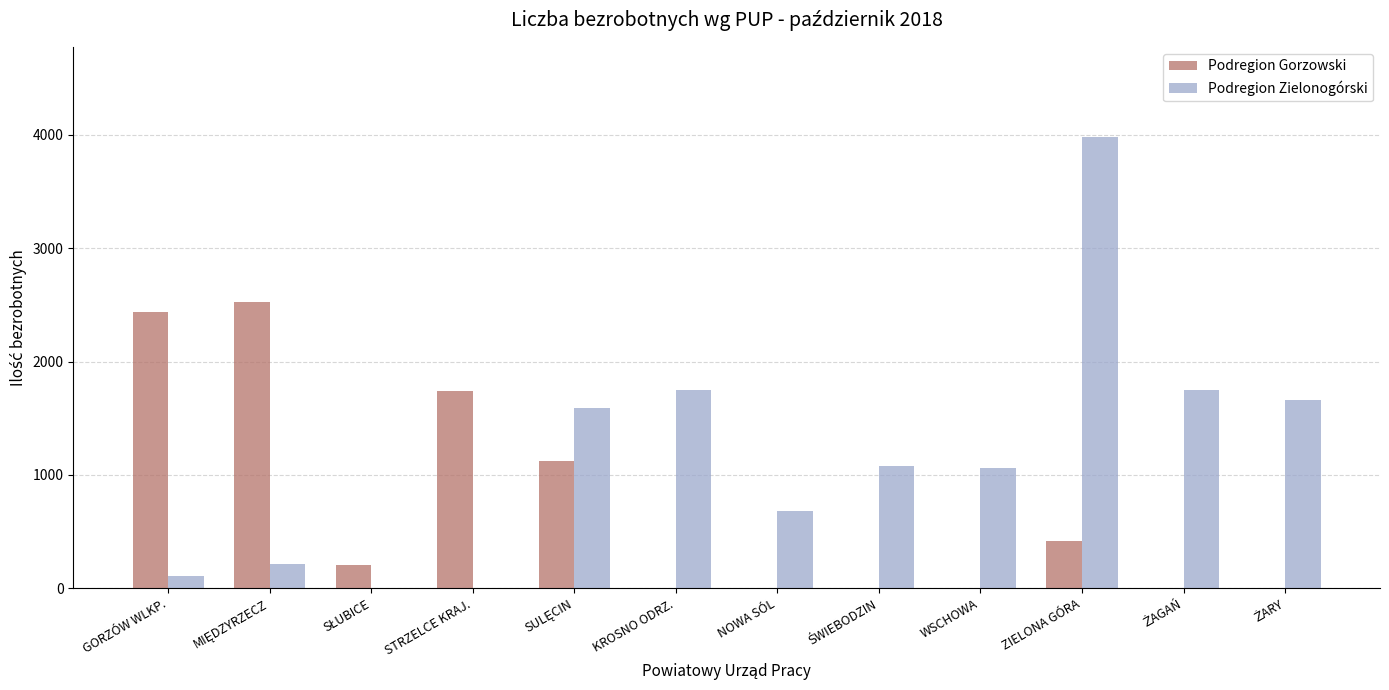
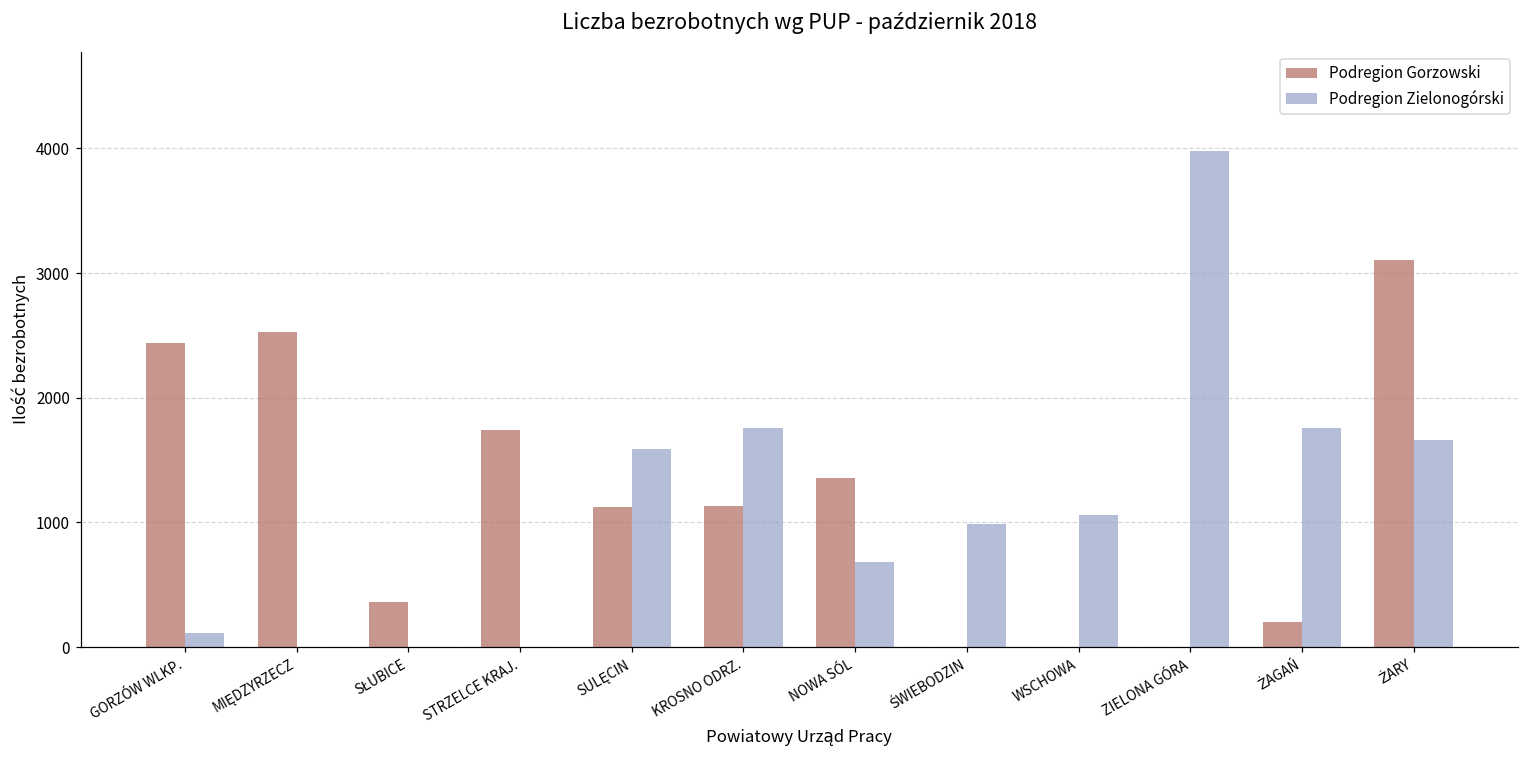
  {
    "Podregion Gorzowski": {
      "GORZÓW WLKP.": 2440,
      "MIĘDZYRZECZ": 2530,
-     "SŁUBICE": 210,
+     "SŁUBICE": 360,
      "STRZELCE KRAJ.": 1740,
      "SULĘCIN": 1130,
-     "KROSNO ODRZ.": 0,
-     "NOWA SÓL": 0,
+     "KROSNO ODRZ.": 1130,
+     "NOWA SÓL": 1360,
      "ŚWIEBODZIN": 0,
      "WSCHOWA": 0,
-     "ZIELONA GÓRA": 410,
-     "ŻAGAŃ": 0,
-     "ŻARY": 0
+     "ZIELONA GÓRA": 0,
+     "ŻAGAŃ": 200,
+     "ŻARY": 3100
    },
    "Podregion Zielonogórski": {
      "GORZÓW WLKP.": 110,
-     "MIĘDZYRZECZ": 220,
+     "MIĘDZYRZECZ": 0,
      "SŁUBICE": 0,
      "STRZELCE KRAJ.": 0,
      "SULĘCIN": 1590,
      "KROSNO ODRZ.": 1750,
      "NOWA SÓL": 690,
-     "ŚWIEBODZIN": 1080,
+     "ŚWIEBODZIN": 990,
      "WSCHOWA": 1060,
      "ZIELONA GÓRA": 3980,
      "ŻAGAŃ": 1750,
      "ŻARY": 1660
    }
  }
